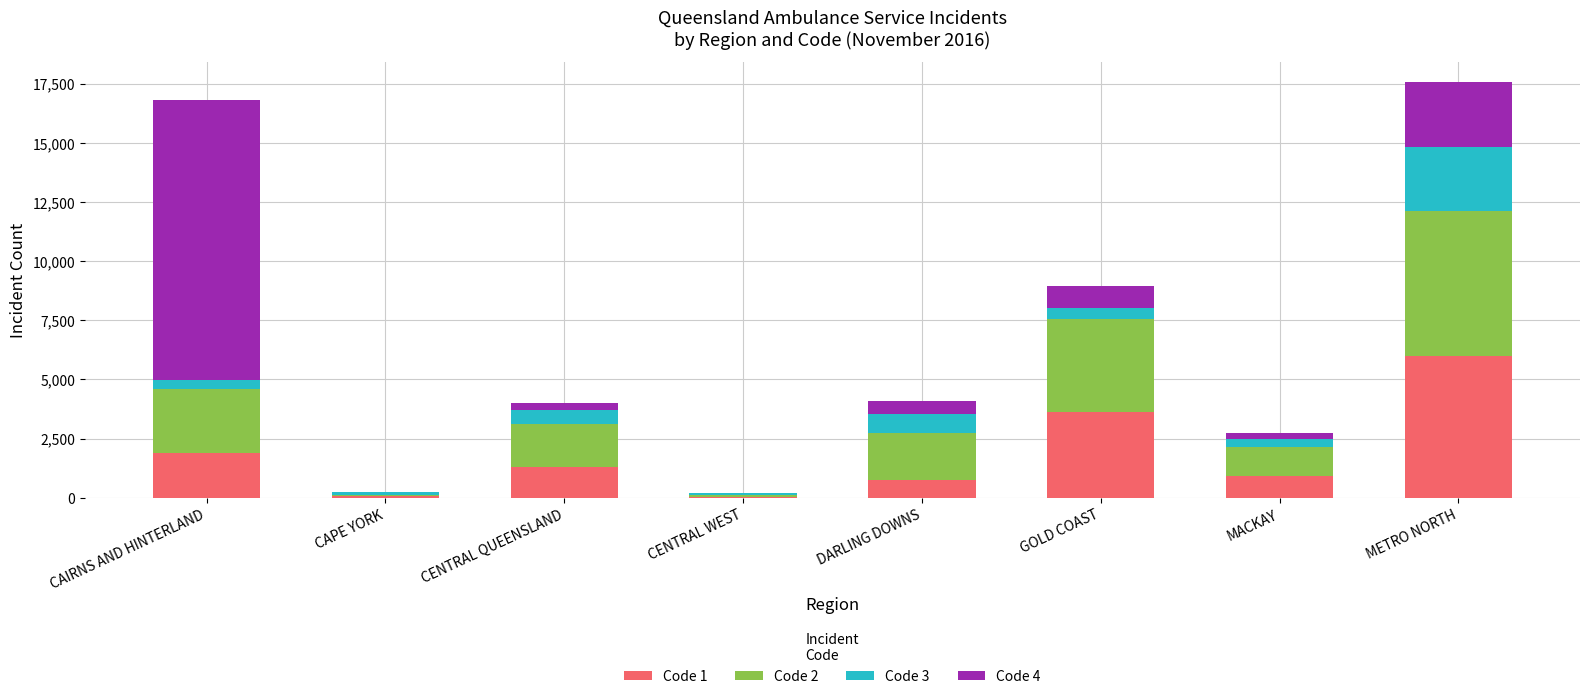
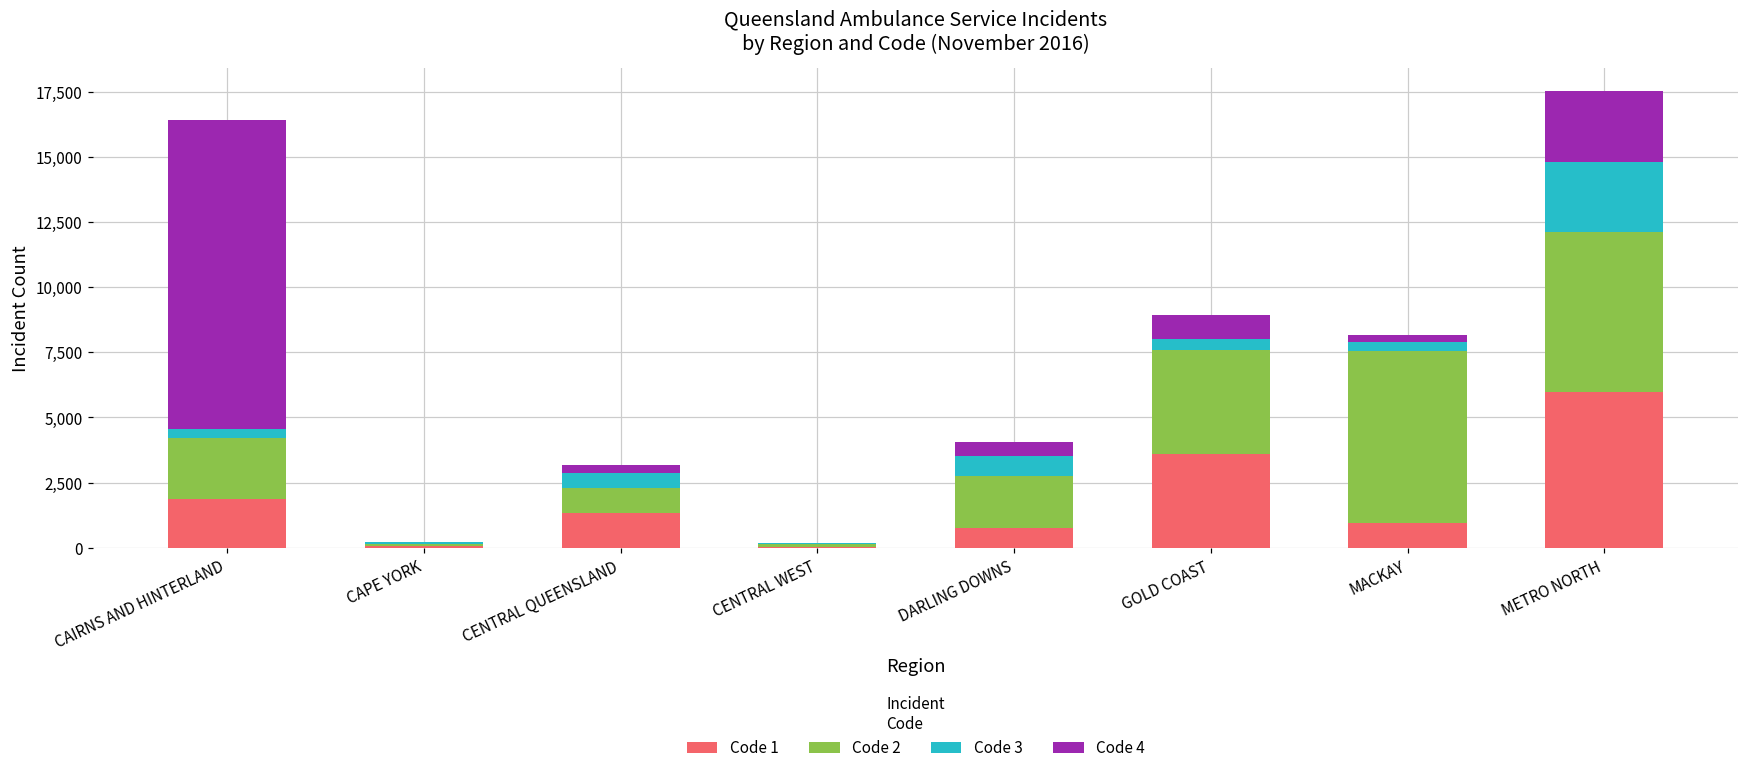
  {
    "Code 1": {
      "CAIRNS AND HINTERLAND": "1,900",
      "CENTRAL QUEENSLAND": "1,300",
      "DARLING DOWNS": "800",
      "GOLD COAST": "3,600",
      "MACKAY": "900",
      "METRO NORTH": "6,000"
    },
    "Code 2": {
-     "CAIRNS AND HINTERLAND": "2,700",
-     "CENTRAL QUEENSLAND": "1,800",
+     "CAIRNS AND HINTERLAND": "2,300",
+     "CENTRAL QUEENSLAND": "1,000",
      "DARLING DOWNS": "2,000",
      "GOLD COAST": "4,000",
-     "MACKAY": "1,200",
+     "MACKAY": "6,600",
      "METRO NORTH": "6,100"
    },
    "Code 3": {
      "CAIRNS AND HINTERLAND": "400",
      "CENTRAL QUEENSLAND": "600",
      "DARLING DOWNS": "800",
      "GOLD COAST": "500",
      "MACKAY": "300",
      "METRO NORTH": "2,700"
    },
    "Code 4": {
      "CAIRNS AND HINTERLAND": "11,800",
      "CENTRAL QUEENSLAND": "300",
      "DARLING DOWNS": "500",
      "GOLD COAST": "900",
      "MACKAY": "300",
      "METRO NORTH": "2,700"
    }
  }
